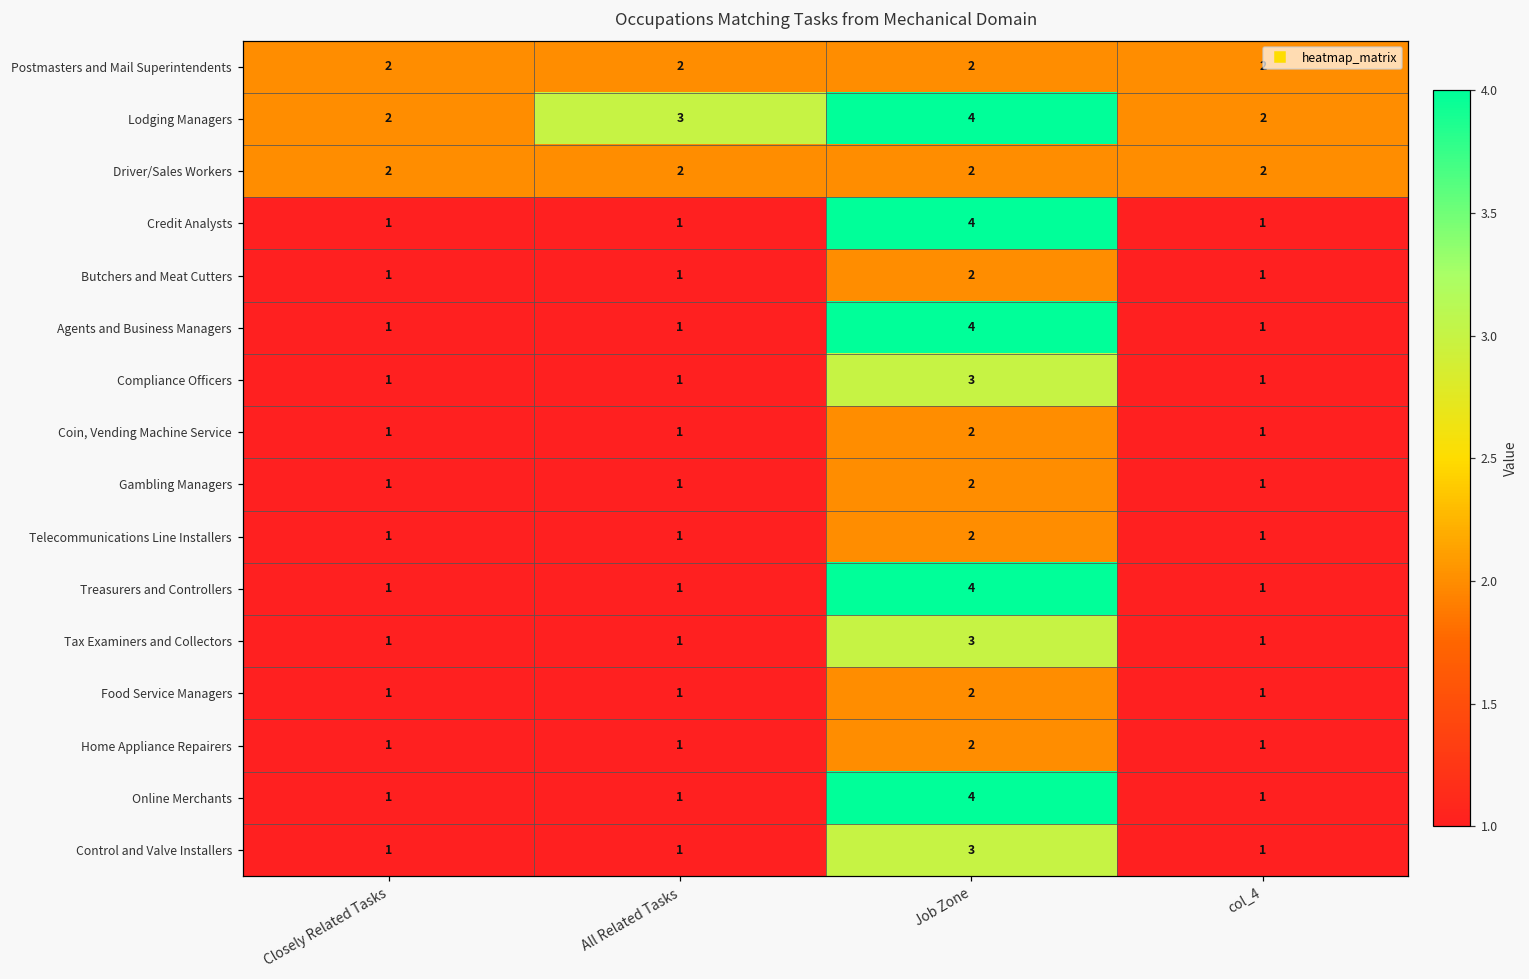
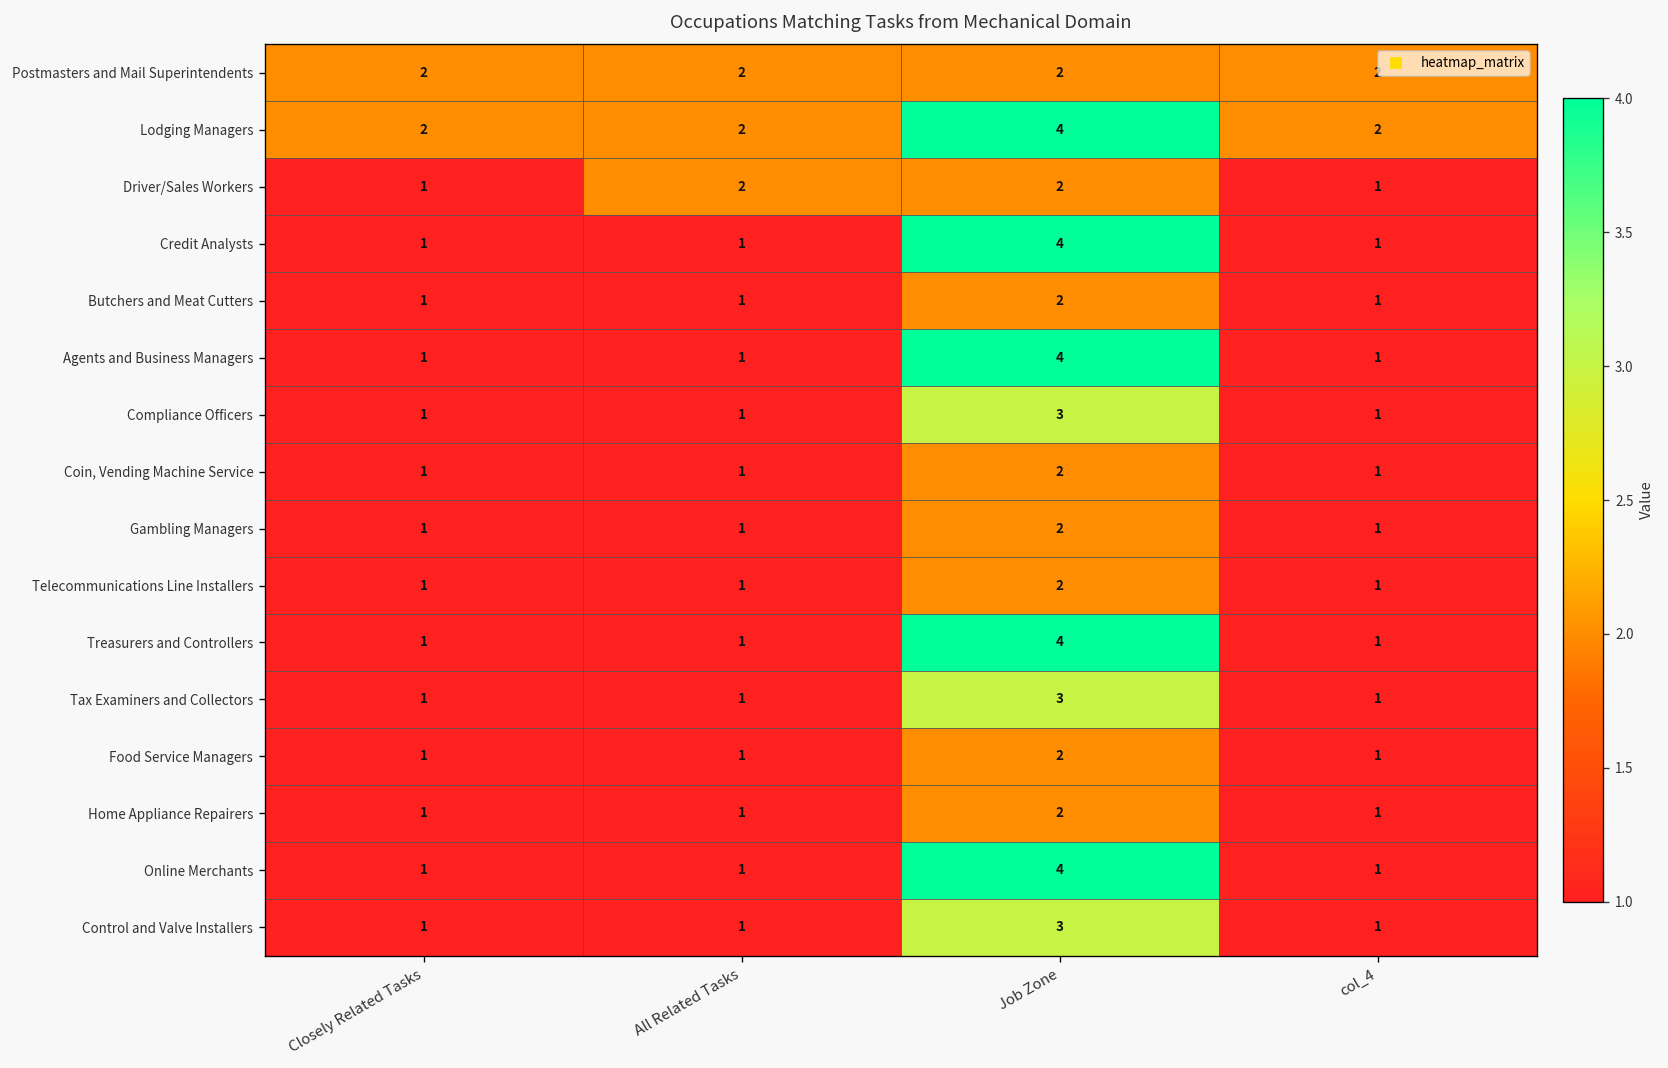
  {
    "Postmasters and Mail Superintendents": {
      "Closely Related Tasks": 2,
      "All Related Tasks": 2,
      "Job Zone": 2
    },
    "Lodging Managers": {
      "Closely Related Tasks": 2,
-     "All Related Tasks": 3,
+     "All Related Tasks": 2,
      "Job Zone": 4,
      "col_4": 2
    },
    "Driver/Sales Workers": {
-     "Closely Related Tasks": 2,
+     "Closely Related Tasks": 1,
      "All Related Tasks": 2,
      "Job Zone": 2,
-     "col_4": 2
+     "col_4": 1
    },
    "Credit Analysts": {
      "Closely Related Tasks": 1,
      "All Related Tasks": 1,
      "Job Zone": 4,
      "col_4": 1
    },
    "Butchers and Meat Cutters": {
      "Closely Related Tasks": 1,
      "All Related Tasks": 1,
      "Job Zone": 2,
      "col_4": 1
    },
    "Agents and Business Managers": {
      "Closely Related Tasks": 1,
      "All Related Tasks": 1,
      "Job Zone": 4,
      "col_4": 1
    },
    "Compliance Officers": {
      "Closely Related Tasks": 1,
      "All Related Tasks": 1,
      "Job Zone": 3,
      "col_4": 1
    },
    "Coin, Vending Machine Service": {
      "Closely Related Tasks": 1,
      "All Related Tasks": 1,
      "Job Zone": 2,
      "col_4": 1
    },
    "Gambling Managers": {
      "Closely Related Tasks": 1,
      "All Related Tasks": 1,
      "Job Zone": 2,
      "col_4": 1
    },
    "Telecommunications Line Installers": {
      "Closely Related Tasks": 1,
      "All Related Tasks": 1,
      "Job Zone": 2,
      "col_4": 1
    },
    "Treasurers and Controllers": {
      "Closely Related Tasks": 1,
      "All Related Tasks": 1,
      "Job Zone": 4,
      "col_4": 1
    },
    "Tax Examiners and Collectors": {
      "Closely Related Tasks": 1,
      "All Related Tasks": 1,
      "Job Zone": 3,
      "col_4": 1
    },
    "Food Service Managers": {
      "Closely Related Tasks": 1,
      "All Related Tasks": 1,
      "Job Zone": 2,
      "col_4": 1
    },
    "Home Appliance Repairers": {
      "Closely Related Tasks": 1,
      "All Related Tasks": 1,
      "Job Zone": 2,
      "col_4": 1
    },
    "Online Merchants": {
      "Closely Related Tasks": 1,
      "All Related Tasks": 1,
      "Job Zone": 4,
      "col_4": 1
    },
    "Control and Valve Installers": {
      "Closely Related Tasks": 1,
      "All Related Tasks": 1,
      "Job Zone": 3,
      "col_4": 1
    }
  }
